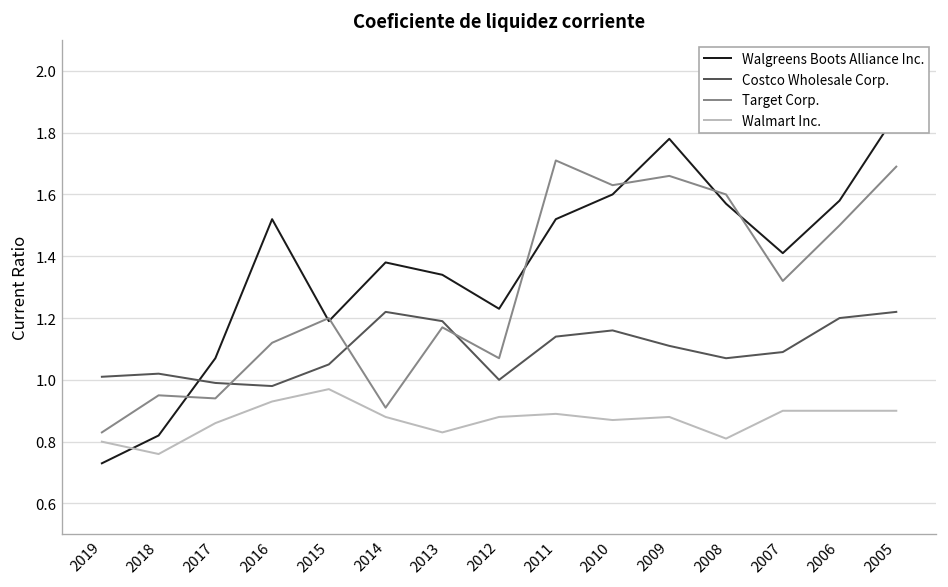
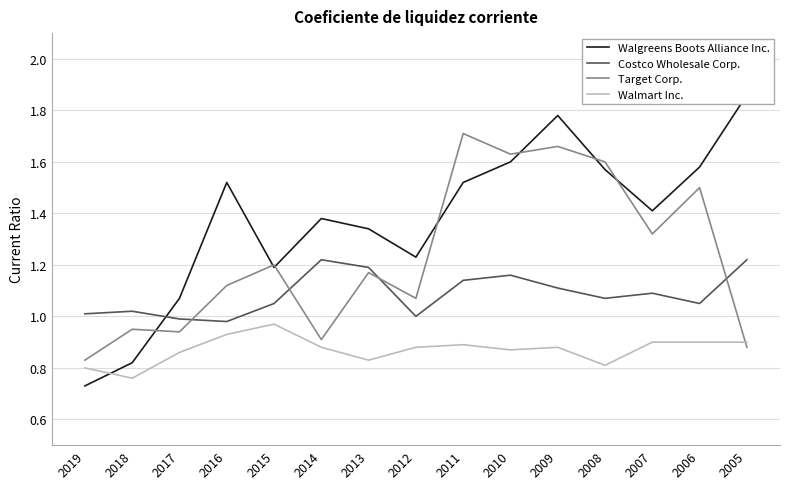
  {
    "Walgreens Boots Alliance Inc.": {
      "2019": 0.73,
      "2018": 0.82,
      "2017": 1.07,
      "2016": 1.52,
      "2015": 1.19,
      "2014": 1.38,
      "2013": 1.34,
      "2012": 1.23,
      "2011": 1.52,
      "2010": 1.60,
      "2009": 1.78,
      "2008": 1.57,
      "2007": 1.41,
      "2006": 1.58
    },
    "Costco Wholesale Corp.": {
      "2019": 1.01,
      "2018": 1.02,
      "2017": 0.99,
      "2016": 0.98,
      "2015": 1.05,
      "2014": 1.22,
      "2013": 1.19,
      "2012": 1.00,
      "2011": 1.14,
      "2010": 1.16,
      "2009": 1.11,
      "2008": 1.07,
      "2007": 1.09,
-     "2006": 1.20,
+     "2006": 1.05,
      "2005": 1.22
    },
    "Target Corp.": {
      "2019": 0.83,
      "2018": 0.95,
      "2017": 0.94,
      "2016": 1.12,
      "2015": 1.20,
      "2014": 0.91,
      "2013": 1.17,
      "2012": 1.07,
      "2011": 1.71,
      "2010": 1.63,
      "2009": 1.66,
      "2008": 1.60,
      "2007": 1.32,
      "2006": 1.50,
-     "2005": 1.69
+     "2005": 0.88
    },
    "Walmart Inc.": {
      "2019": 0.80,
      "2018": 0.76,
      "2017": 0.86,
      "2016": 0.93,
      "2015": 0.97,
      "2014": 0.88,
      "2013": 0.83,
      "2012": 0.88,
      "2011": 0.89,
      "2010": 0.87,
      "2009": 0.88,
      "2008": 0.81,
      "2007": 0.90,
      "2006": 0.90,
      "2005": 0.90
    }
  }
